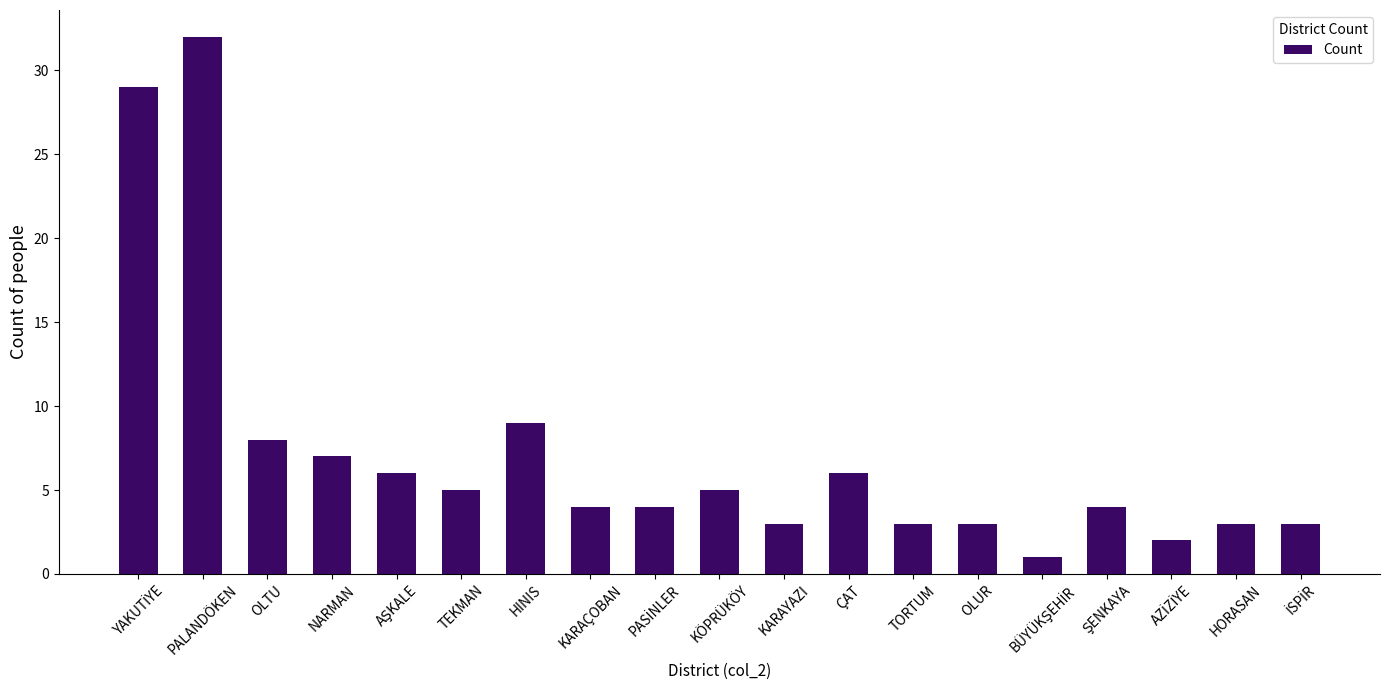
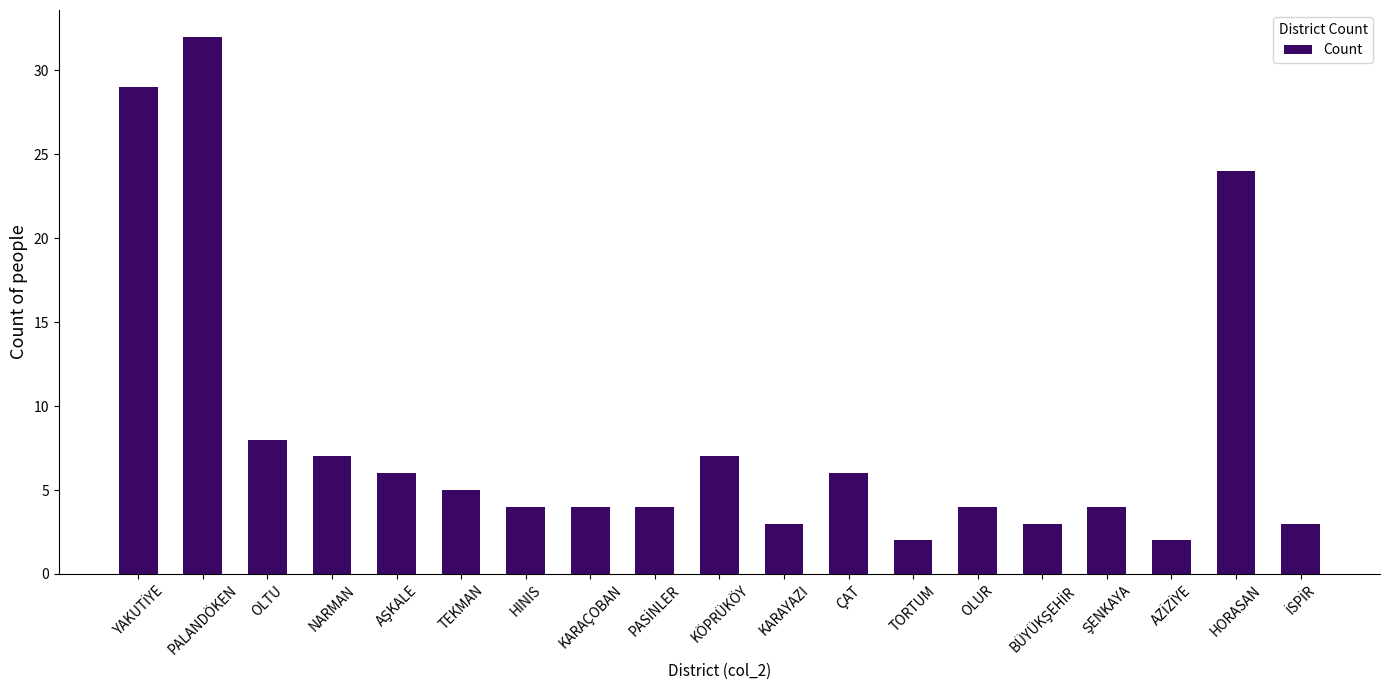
  {
    "YAKUTİYE": 29,
    "PALANDÖKEN": 32,
    "OLTU": 8,
    "NARMAN": 7,
    "AŞKALE": 6,
    "TEKMAN": 5,
-   "HINIS": 9,
+   "HINIS": 4,
    "KARAÇOBAN": 4,
    "PASİNLER": 4,
-   "KÖPRÜKÖY": 5,
+   "KÖPRÜKÖY": 7,
    "KARAYAZI": 3,
    "ÇAT": 6,
-   "TORTUM": 3,
-   "OLUR": 3,
-   "BÜYÜKŞEHİR": 1,
+   "TORTUM": 2,
+   "OLUR": 4,
+   "BÜYÜKŞEHİR": 3,
    "ŞENKAYA": 4,
    "AZİZİYE": 2,
-   "HORASAN": 3,
+   "HORASAN": 24,
    "İSPİR": 3
  }
